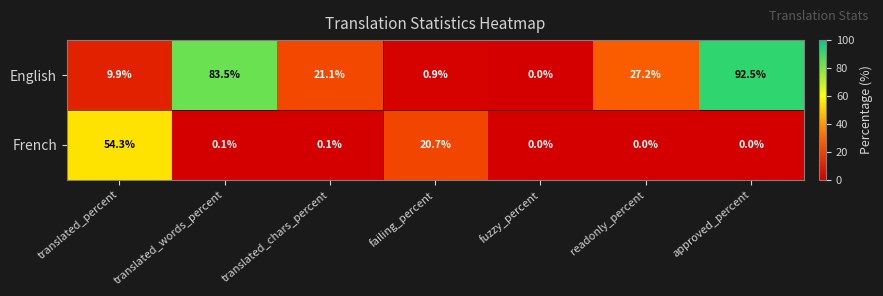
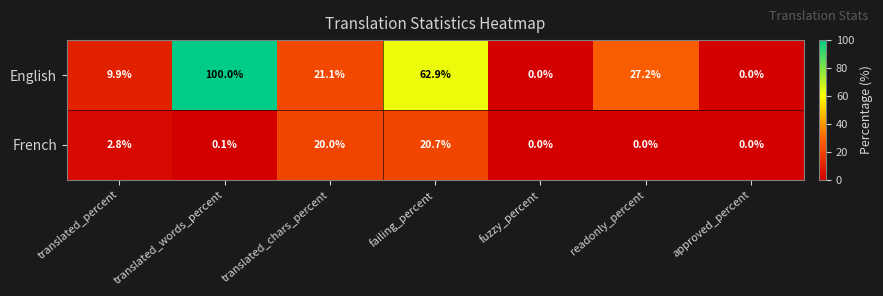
  {
    "English": {
      "translated_percent": "9.9%",
-     "translated_words_percent": "83.5%",
+     "translated_words_percent": "100.0%",
      "translated_chars_percent": "21.1%",
-     "failing_percent": "0.9%",
+     "failing_percent": "62.9%",
      "fuzzy_percent": "0.0%",
      "readonly_percent": "27.2%",
-     "approved_percent": "92.5%"
+     "approved_percent": "0.0%"
    },
    "French": {
-     "translated_percent": "54.3%",
+     "translated_percent": "2.8%",
      "translated_words_percent": "0.1%",
-     "translated_chars_percent": "0.1%",
+     "translated_chars_percent": "20.0%",
      "failing_percent": "20.7%",
      "fuzzy_percent": "0.0%",
      "readonly_percent": "0.0%",
      "approved_percent": "0.0%"
    }
  }
